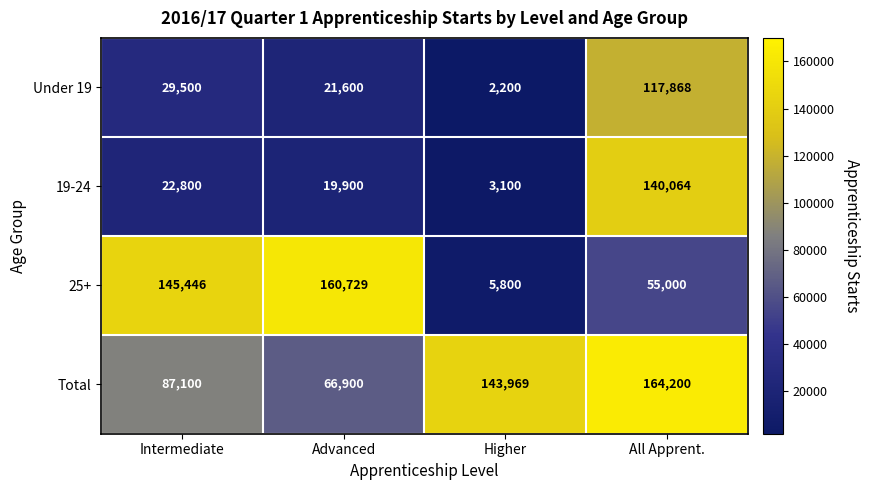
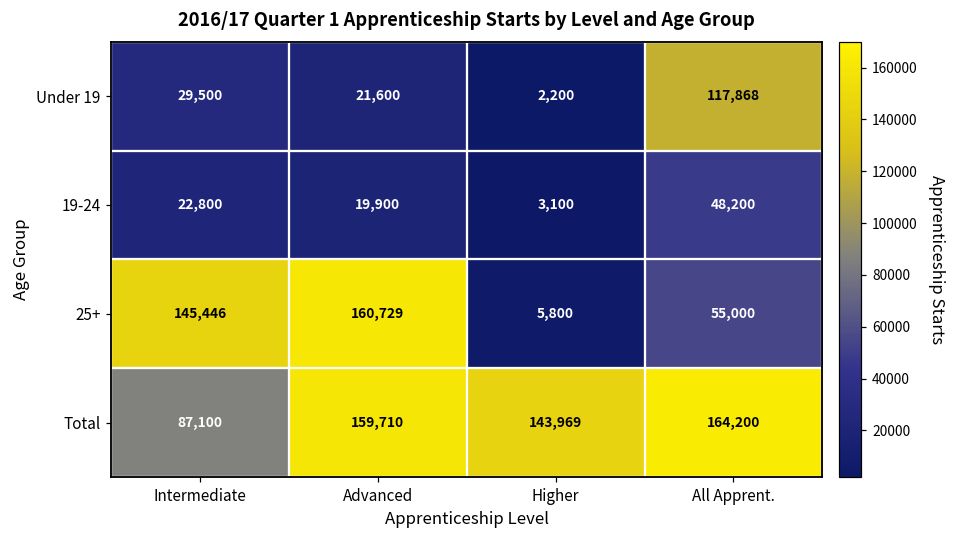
  {
    "Under 19": {
      "Intermediate": "29,500",
      "Advanced": "21,600",
      "Higher": "2,200",
      "All Apprent.": "117,868"
    },
    "19-24": {
      "Intermediate": "22,800",
      "Advanced": "19,900",
      "Higher": "3,100",
-     "All Apprent.": "140,064"
+     "All Apprent.": "48,200"
    },
    "25+": {
      "Intermediate": "145,446",
      "Advanced": "160,729",
      "Higher": "5,800",
      "All Apprent.": "55,000"
    },
    "Total": {
      "Intermediate": "87,100",
-     "Advanced": "66,900",
+     "Advanced": "159,710",
      "Higher": "143,969",
      "All Apprent.": "164,200"
    }
  }
